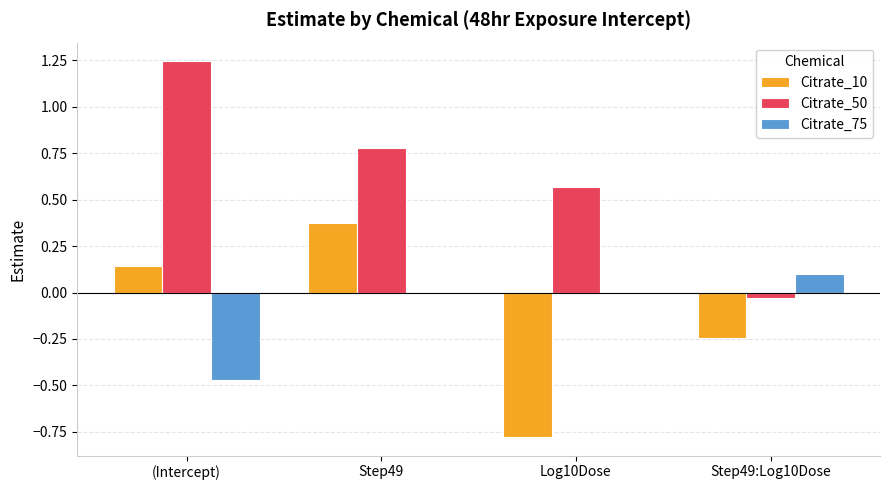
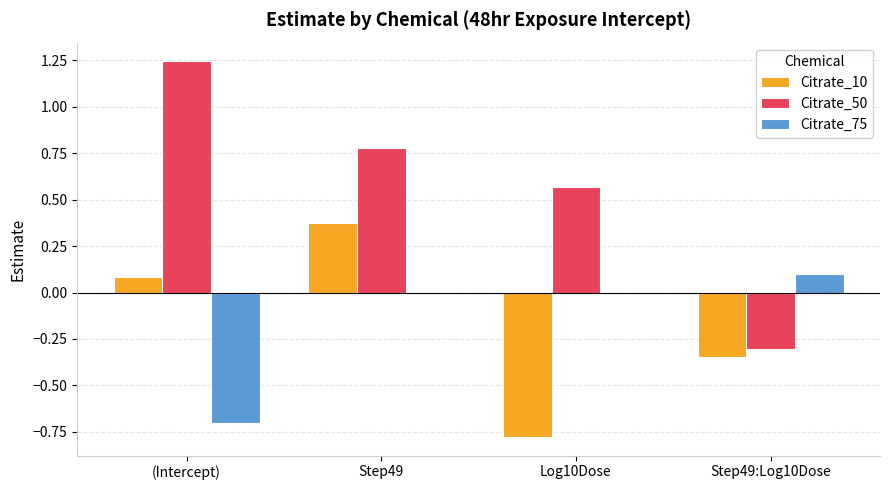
  {
    "Citrate_10": {
-     "(Intercept)": 0.14,
+     "(Intercept)": 0.08,
      "Step49": 0.38,
      "Log10Dose": -0.78,
-     "Step49:Log10Dose": -0.25
+     "Step49:Log10Dose": -0.34
    },
    "Citrate_50": {
      "(Intercept)": 1.24,
      "Step49": 0.78,
      "Log10Dose": 0.57,
-     "Step49:Log10Dose": -0.03
+     "Step49:Log10Dose": -0.30
    },
    "Citrate_75": {
-     "(Intercept)": -0.47,
+     "(Intercept)": -0.70,
      "Step49": 0.00,
      "Log10Dose": 0.00,
      "Step49:Log10Dose": 0.10
    }
  }
